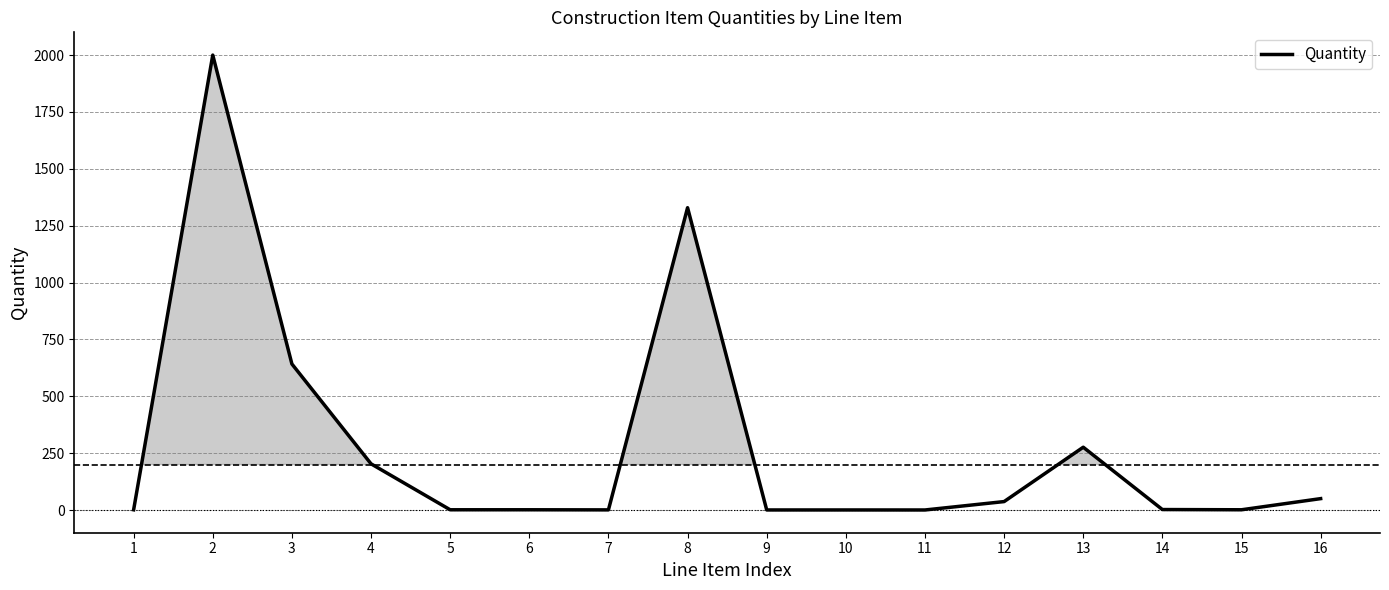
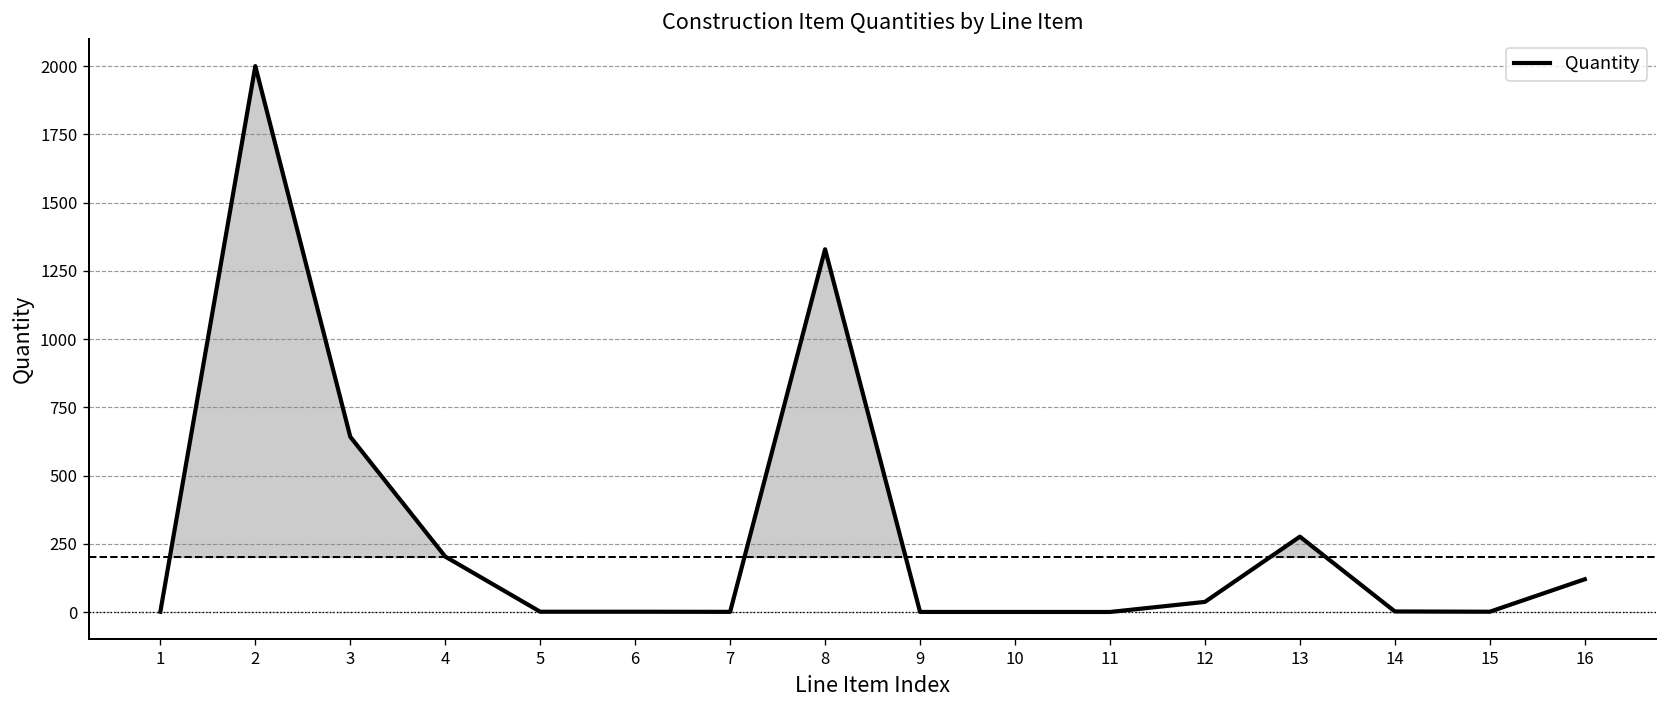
  {
    "1": 0,
    "2": 2000,
    "3": 640,
    "4": 200,
    "5": 0,
    "6": 0,
    "7": 0,
    "8": 1330,
    "9": 0,
    "10": 0,
    "11": 0,
    "12": 40,
    "13": 280,
    "14": 0,
    "15": 0,
-   "16": 50
+   "16": 120
  }
